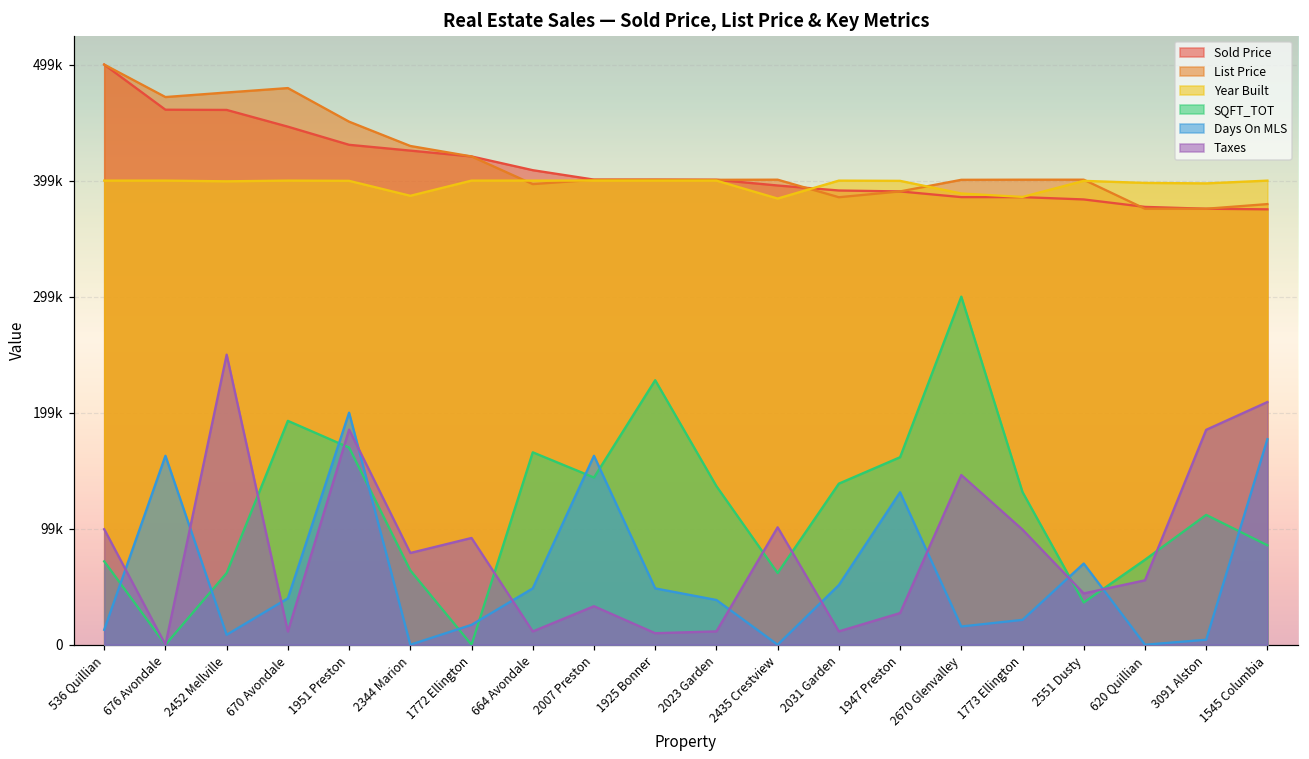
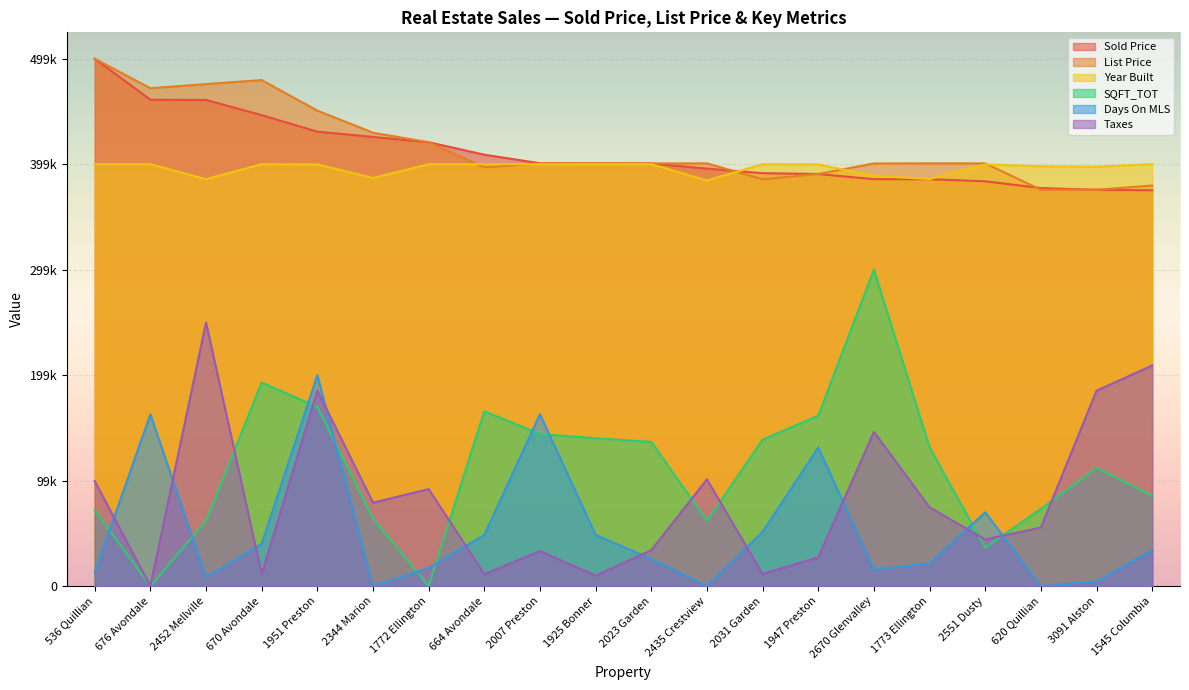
  {
    "Year Built": {
      "536 Quillian": 399000,
      "676 Avondale": 399000,
-     "2452 Mellville": 399000,
+     "2452 Mellville": 385000,
      "670 Avondale": 399000,
      "1951 Preston": 399000,
      "2344 Marion": 386000,
      "1772 Ellington": 399000,
      "664 Avondale": 399000,
      "2435 Crestview": 384000,
      "2031 Garden": 399000,
      "1947 Preston": 399000,
      "2670 Glenvalley": 388000,
      "620 Quillian": 397000,
      "3091 Alston": 397000,
      "1545 Columbia": 399000
    },
    "SQFT_TOT": {
      "536 Quillian": 72000,
      "2452 Mellville": 62000,
      "670 Avondale": 193000,
      "1951 Preston": 170000,
      "2344 Marion": 64000,
      "1772 Ellington": 0,
      "664 Avondale": 166000,
      "2007 Preston": 144000,
-     "1925 Bonner": 228000,
+     "1925 Bonner": 140000,
      "2023 Garden": 136000,
      "2435 Crestview": 62000,
      "2031 Garden": 139000,
      "1947 Preston": 161000,
      "2670 Glenvalley": 299000,
      "1773 Ellington": 131000,
      "2551 Dusty": 36000,
      "620 Quillian": 73000,
      "3091 Alston": 112000,
      "1545 Columbia": 86000
    },
    "Days On MLS": {
      "536 Quillian": 13000,
      "676 Avondale": 163000,
      "2452 Mellville": 9000,
      "670 Avondale": 40000,
      "1951 Preston": 200000,
      "2344 Marion": 0,
      "1772 Ellington": 17000,
      "664 Avondale": 48000,
      "2007 Preston": 163000,
      "1925 Bonner": 48000,
-     "2023 Garden": 38000,
+     "2023 Garden": 26000,
      "2435 Crestview": 0,
      "2031 Garden": 51000,
      "1947 Preston": 131000,
      "2670 Glenvalley": 16000,
      "1773 Ellington": 21000,
      "2551 Dusty": 70000,
      "620 Quillian": 0,
      "3091 Alston": 4000,
-     "1545 Columbia": 177000
+     "1545 Columbia": 34000
    },
    "Taxes": {
      "536 Quillian": 99000,
      "2452 Mellville": 250000,
      "670 Avondale": 11000,
      "1951 Preston": 185000,
      "2344 Marion": 79000,
      "1772 Ellington": 92000,
      "664 Avondale": 11000,
      "2007 Preston": 33000,
      "1925 Bonner": 10000,
-     "2023 Garden": 11000,
+     "2023 Garden": 34000,
      "2435 Crestview": 101000,
      "2031 Garden": 11000,
      "1947 Preston": 27000,
      "2670 Glenvalley": 146000,
-     "1773 Ellington": 99000,
+     "1773 Ellington": 75000,
      "2551 Dusty": 44000,
      "620 Quillian": 55000,
      "3091 Alston": 185000,
      "1545 Columbia": 209000
    }
  }
